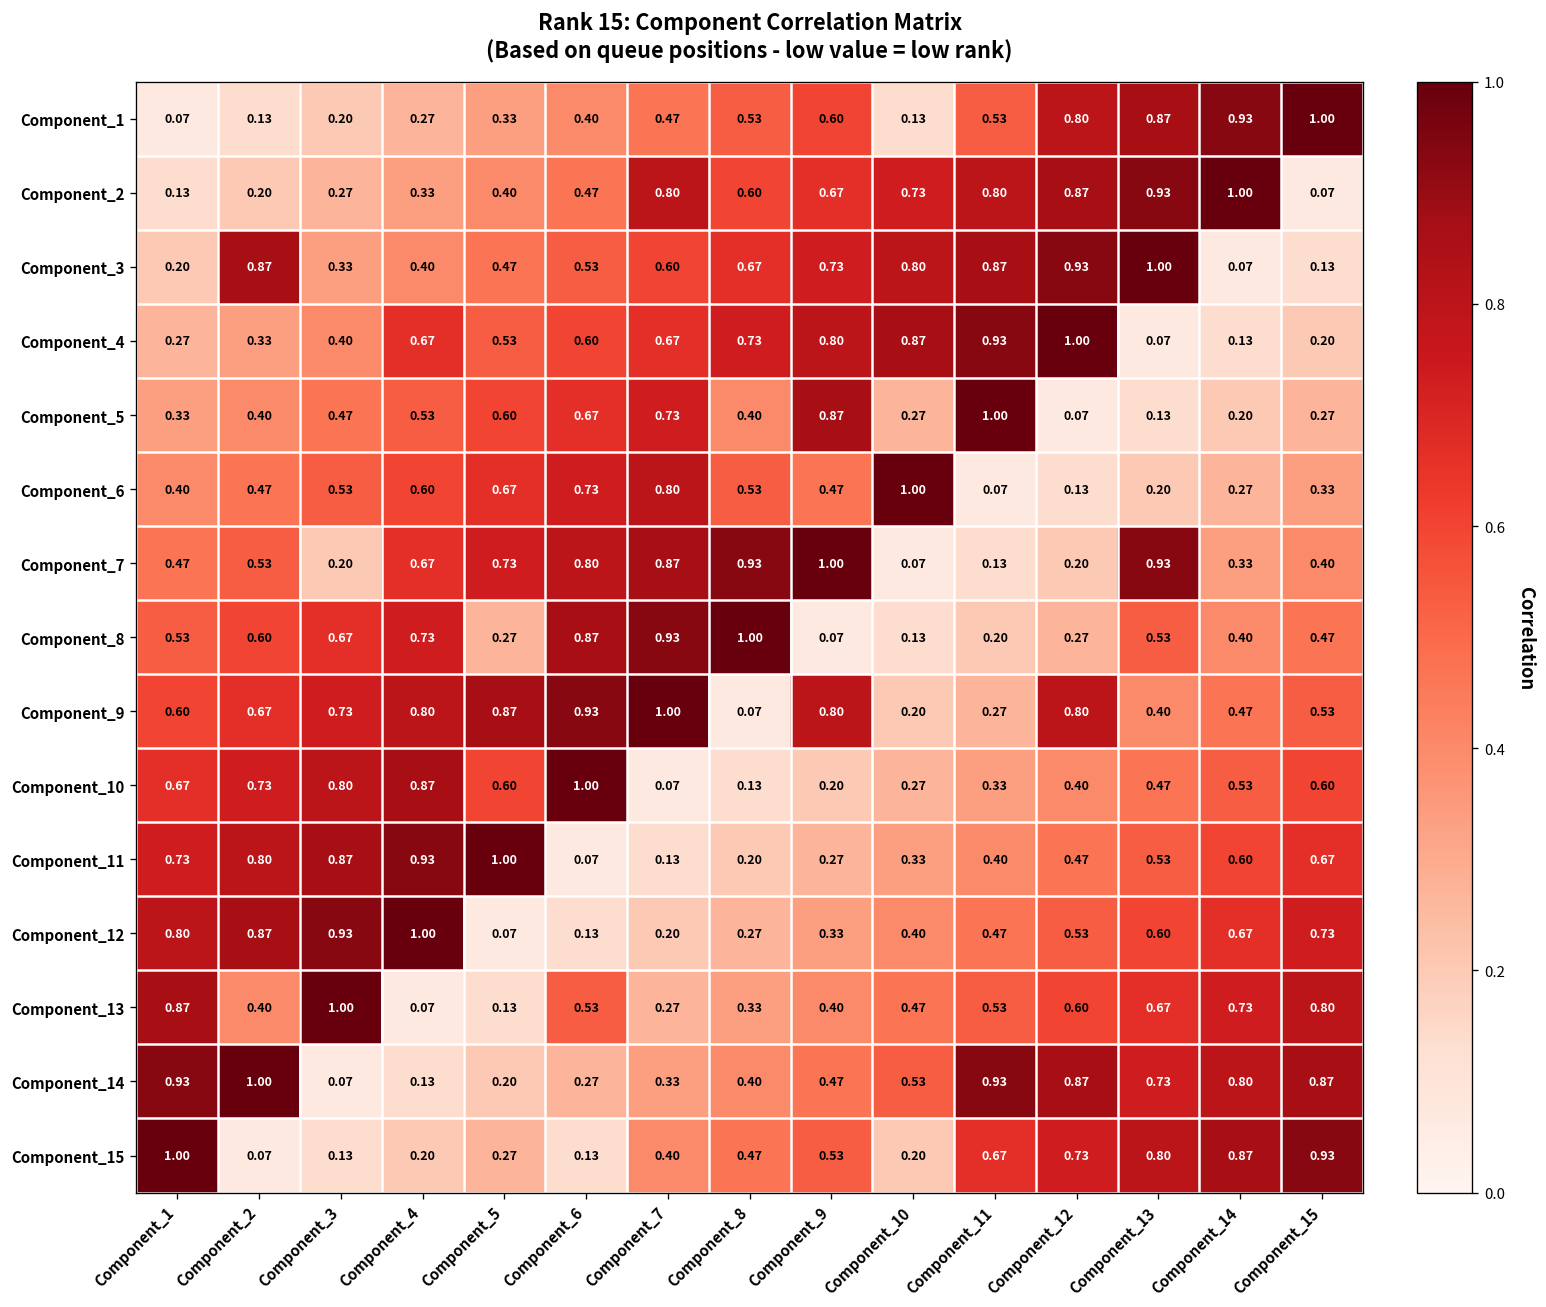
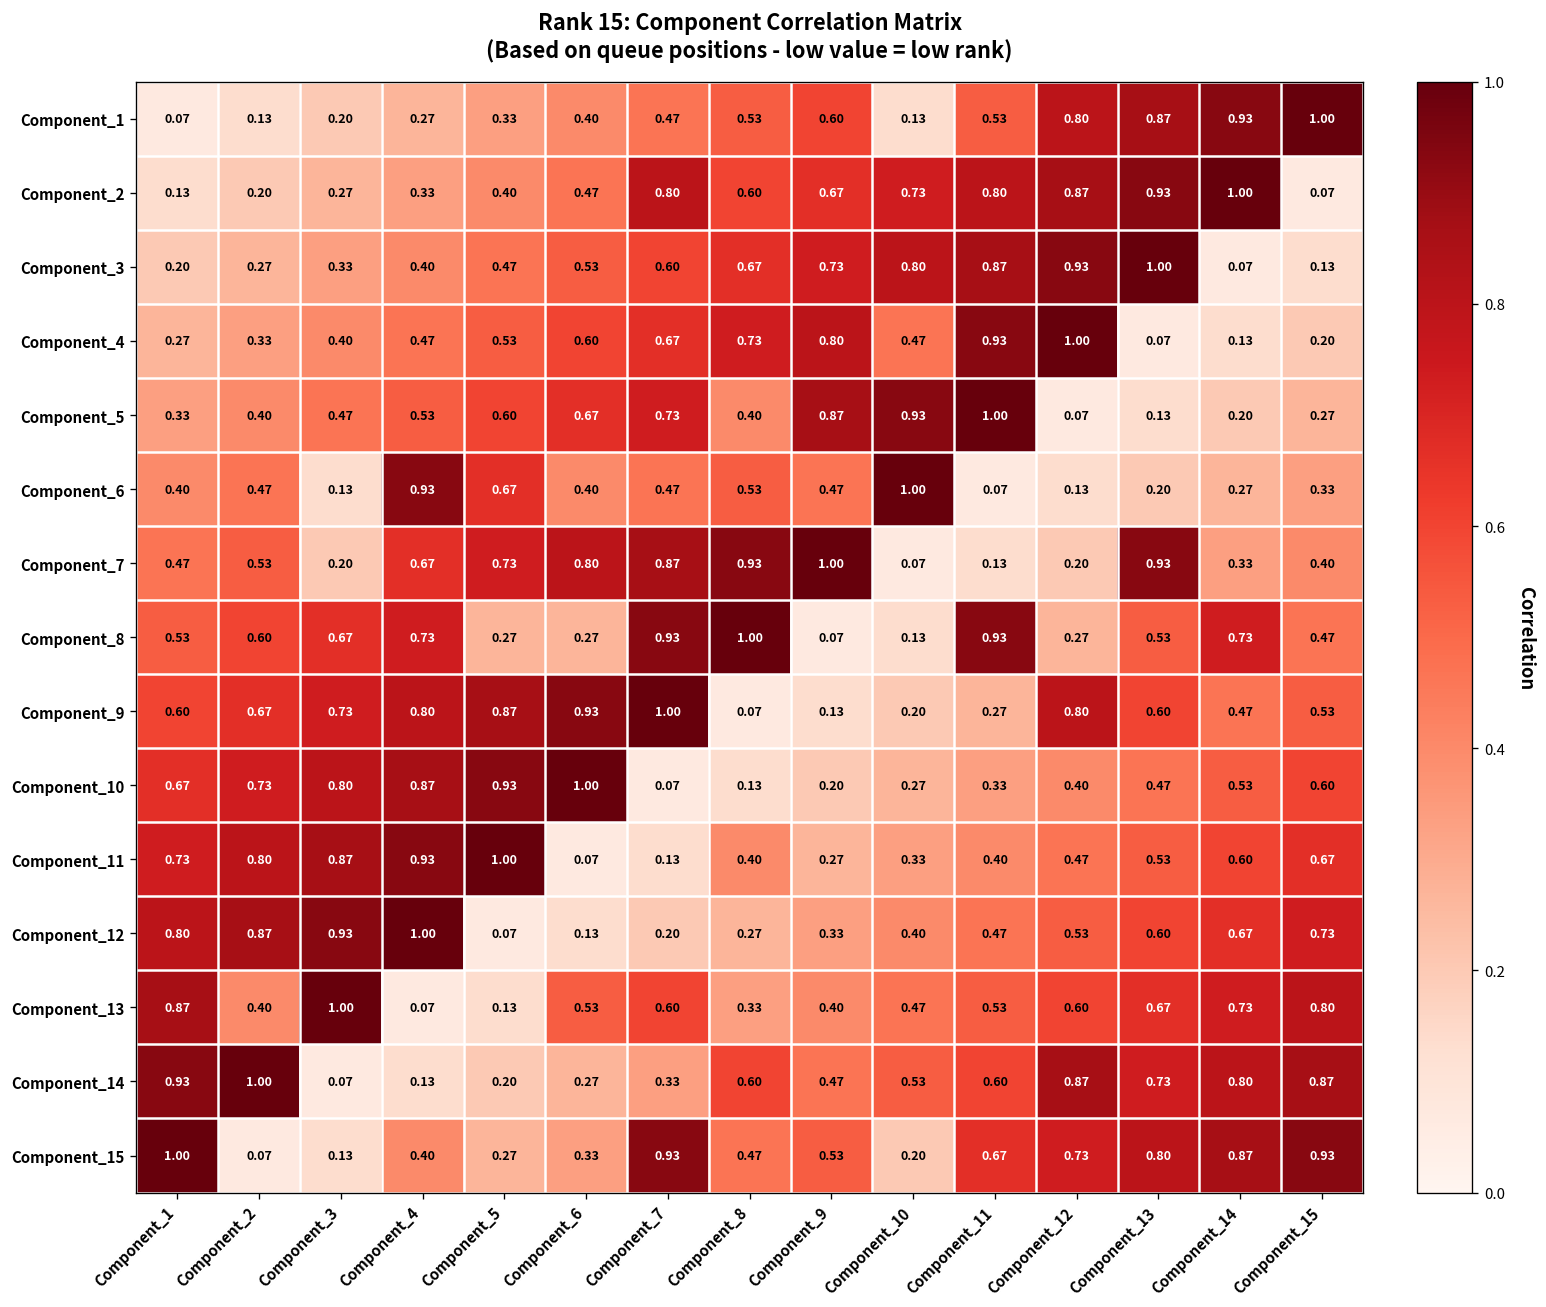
  {
    "Component_3": {
      "Component_1": 0.20,
-     "Component_2": 0.87,
+     "Component_2": 0.27,
      "Component_3": 0.33,
      "Component_4": 0.40,
      "Component_5": 0.47,
      "Component_6": 0.53,
      "Component_7": 0.60,
      "Component_8": 0.67,
      "Component_9": 0.73,
      "Component_10": 0.80,
      "Component_11": 0.87,
      "Component_12": 0.93,
      "Component_13": 1.00,
      "Component_14": 0.07,
      "Component_15": 0.13
    },
    "Component_4": {
      "Component_1": 0.27,
      "Component_2": 0.33,
      "Component_3": 0.40,
-     "Component_4": 0.67,
+     "Component_4": 0.47,
      "Component_5": 0.53,
      "Component_6": 0.60,
      "Component_7": 0.67,
      "Component_8": 0.73,
      "Component_9": 0.80,
-     "Component_10": 0.87,
+     "Component_10": 0.47,
      "Component_11": 0.93,
      "Component_12": 1.00,
      "Component_13": 0.07,
      "Component_14": 0.13,
      "Component_15": 0.20
    },
    "Component_5": {
      "Component_1": 0.33,
      "Component_2": 0.40,
      "Component_3": 0.47,
      "Component_4": 0.53,
      "Component_5": 0.60,
      "Component_6": 0.67,
      "Component_7": 0.73,
      "Component_8": 0.40,
      "Component_9": 0.87,
-     "Component_10": 0.27,
+     "Component_10": 0.93,
      "Component_11": 1.00,
      "Component_12": 0.07,
      "Component_13": 0.13,
      "Component_14": 0.20,
      "Component_15": 0.27
    },
    "Component_6": {
      "Component_1": 0.40,
      "Component_2": 0.47,
-     "Component_3": 0.53,
-     "Component_4": 0.60,
+     "Component_3": 0.13,
+     "Component_4": 0.93,
      "Component_5": 0.67,
-     "Component_6": 0.73,
-     "Component_7": 0.80,
+     "Component_6": 0.40,
+     "Component_7": 0.47,
      "Component_8": 0.53,
      "Component_9": 0.47,
      "Component_10": 1.00,
      "Component_11": 0.07,
      "Component_12": 0.13,
      "Component_13": 0.20,
      "Component_14": 0.27,
      "Component_15": 0.33
    },
    "Component_8": {
      "Component_1": 0.53,
      "Component_2": 0.60,
      "Component_3": 0.67,
      "Component_4": 0.73,
      "Component_5": 0.27,
-     "Component_6": 0.87,
+     "Component_6": 0.27,
      "Component_7": 0.93,
      "Component_8": 1.00,
      "Component_9": 0.07,
      "Component_10": 0.13,
-     "Component_11": 0.20,
+     "Component_11": 0.93,
      "Component_12": 0.27,
      "Component_13": 0.53,
-     "Component_14": 0.40,
+     "Component_14": 0.73,
      "Component_15": 0.47
    },
    "Component_9": {
      "Component_1": 0.60,
      "Component_2": 0.67,
      "Component_3": 0.73,
      "Component_4": 0.80,
      "Component_5": 0.87,
      "Component_6": 0.93,
      "Component_7": 1.00,
      "Component_8": 0.07,
-     "Component_9": 0.80,
+     "Component_9": 0.13,
      "Component_10": 0.20,
      "Component_11": 0.27,
      "Component_12": 0.80,
-     "Component_13": 0.40,
+     "Component_13": 0.60,
      "Component_14": 0.47,
      "Component_15": 0.53
    },
    "Component_10": {
      "Component_1": 0.67,
      "Component_2": 0.73,
      "Component_3": 0.80,
      "Component_4": 0.87,
-     "Component_5": 0.60,
+     "Component_5": 0.93,
      "Component_6": 1.00,
      "Component_7": 0.07,
      "Component_8": 0.13,
      "Component_9": 0.20,
      "Component_10": 0.27,
      "Component_11": 0.33,
      "Component_12": 0.40,
      "Component_13": 0.47,
      "Component_14": 0.53,
      "Component_15": 0.60
    },
    "Component_11": {
      "Component_1": 0.73,
      "Component_2": 0.80,
      "Component_3": 0.87,
      "Component_4": 0.93,
      "Component_5": 1.00,
      "Component_6": 0.07,
      "Component_7": 0.13,
-     "Component_8": 0.20,
+     "Component_8": 0.40,
      "Component_9": 0.27,
      "Component_10": 0.33,
      "Component_11": 0.40,
      "Component_12": 0.47,
      "Component_13": 0.53,
      "Component_14": 0.60,
      "Component_15": 0.67
    },
    "Component_13": {
      "Component_1": 0.87,
      "Component_2": 0.40,
      "Component_3": 1.00,
      "Component_4": 0.07,
      "Component_5": 0.13,
      "Component_6": 0.53,
-     "Component_7": 0.27,
+     "Component_7": 0.60,
      "Component_8": 0.33,
      "Component_9": 0.40,
      "Component_10": 0.47,
      "Component_11": 0.53,
      "Component_12": 0.60,
      "Component_13": 0.67,
      "Component_14": 0.73,
      "Component_15": 0.80
    },
    "Component_14": {
      "Component_1": 0.93,
      "Component_2": 1.00,
      "Component_3": 0.07,
      "Component_4": 0.13,
      "Component_5": 0.20,
      "Component_6": 0.27,
      "Component_7": 0.33,
-     "Component_8": 0.40,
+     "Component_8": 0.60,
      "Component_9": 0.47,
      "Component_10": 0.53,
-     "Component_11": 0.93,
+     "Component_11": 0.60,
      "Component_12": 0.87,
      "Component_13": 0.73,
      "Component_14": 0.80,
      "Component_15": 0.87
    },
    "Component_15": {
      "Component_1": 1.00,
      "Component_2": 0.07,
      "Component_3": 0.13,
-     "Component_4": 0.20,
+     "Component_4": 0.40,
      "Component_5": 0.27,
-     "Component_6": 0.13,
-     "Component_7": 0.40,
+     "Component_6": 0.33,
+     "Component_7": 0.93,
      "Component_8": 0.47,
      "Component_9": 0.53,
      "Component_10": 0.20,
      "Component_11": 0.67,
      "Component_12": 0.73,
      "Component_13": 0.80,
      "Component_14": 0.87,
      "Component_15": 0.93
    }
  }
